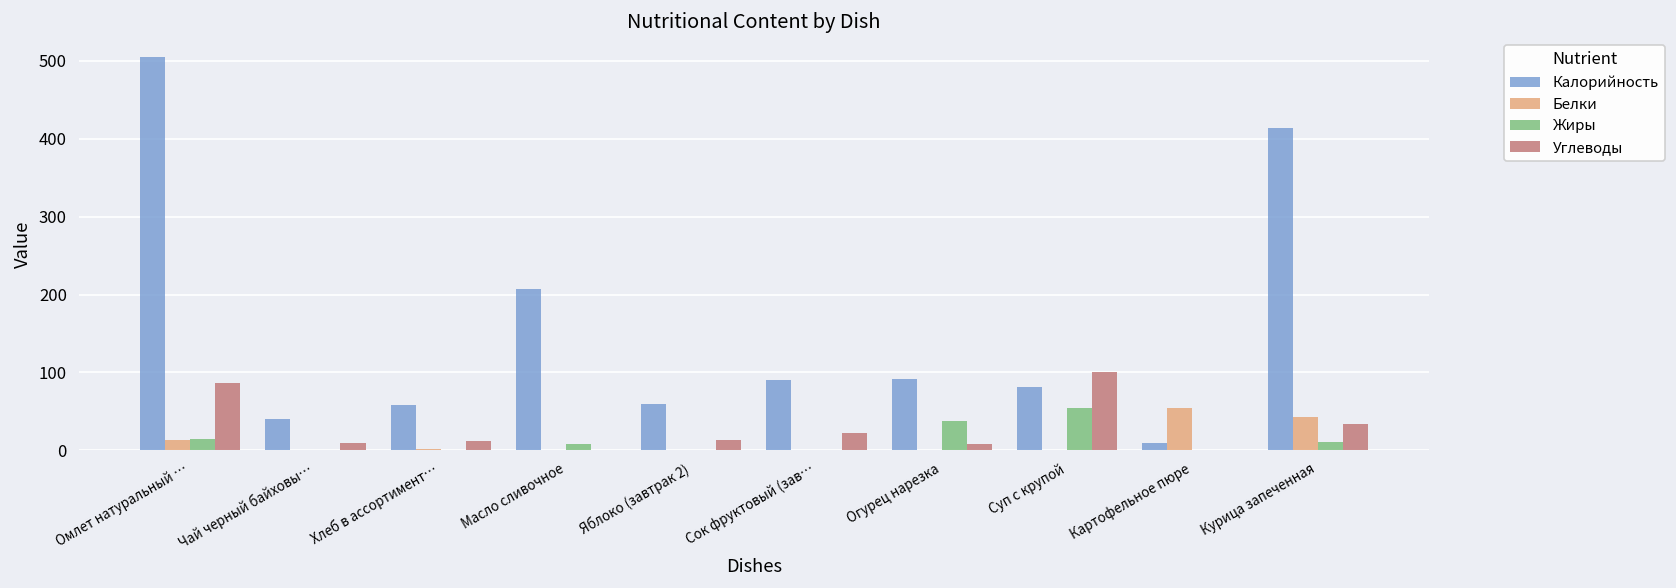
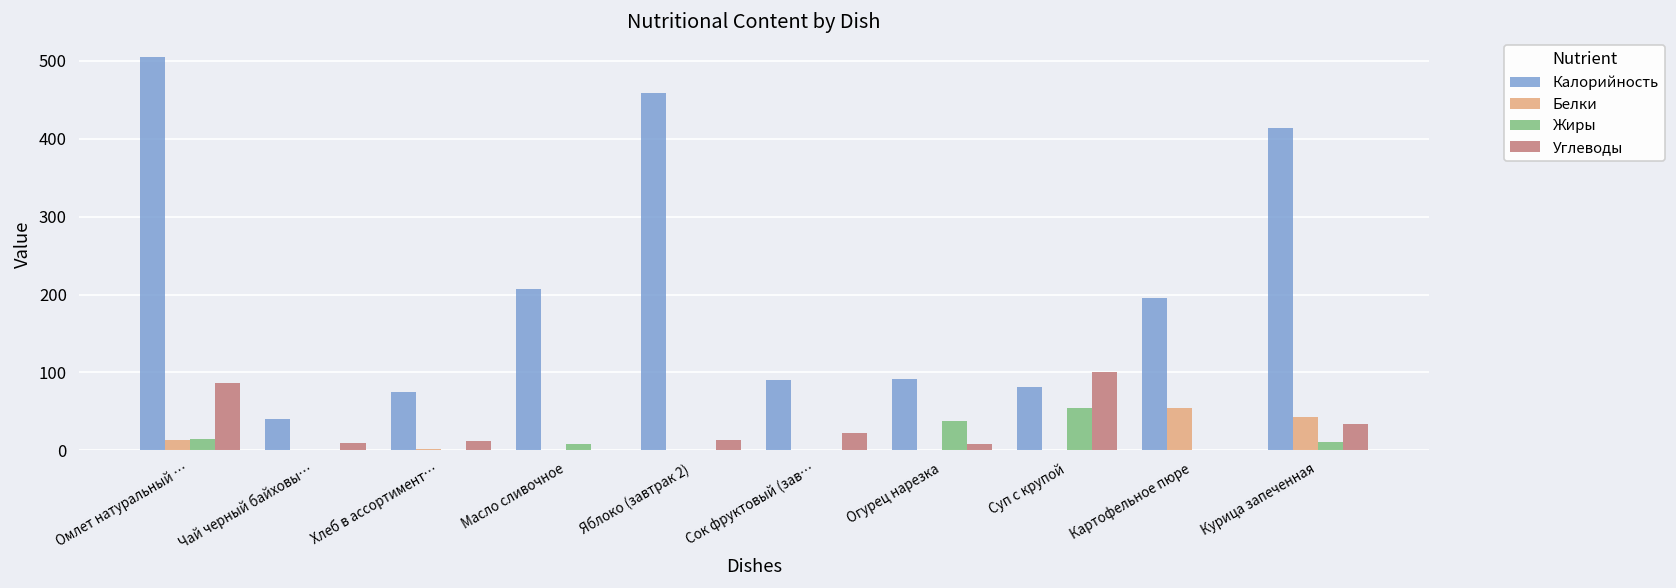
  {
    "Калорийность": {
      "Омлет натуральный …": 500,
      "Чай черный байховы…": 40,
-     "Хлеб в ассортимент…": 60,
+     "Хлеб в ассортимент…": 80,
      "Масло сливочное": 210,
-     "Яблоко (завтрак 2)": 60,
+     "Яблоко (завтрак 2)": 460,
      "Сок фруктовый (зав…": 90,
      "Огурец нарезка": 90,
      "Суп с крупой": 80,
-     "Картофельное пюре": 10,
+     "Картофельное пюре": 200,
      "Курица запеченная": 410
    },
    "Жиры": {
      "Омлет натуральный …": 10,
      "Чай черный байховы…": 0,
      "Масло сливочное": 10,
      "Яблоко (завтрак 2)": 0,
      "Сок фруктовый (зав…": 0,
      "Огурец нарезка": 40,
      "Суп с крупой": 50,
      "Курица запеченная": 10
    }
  }
